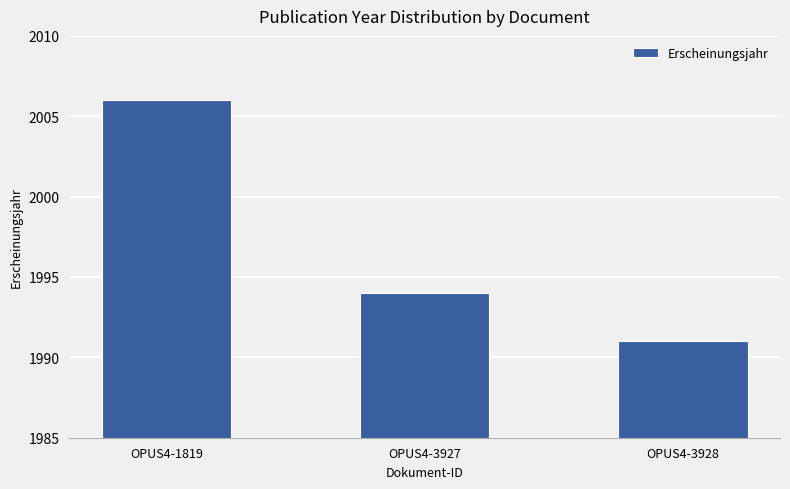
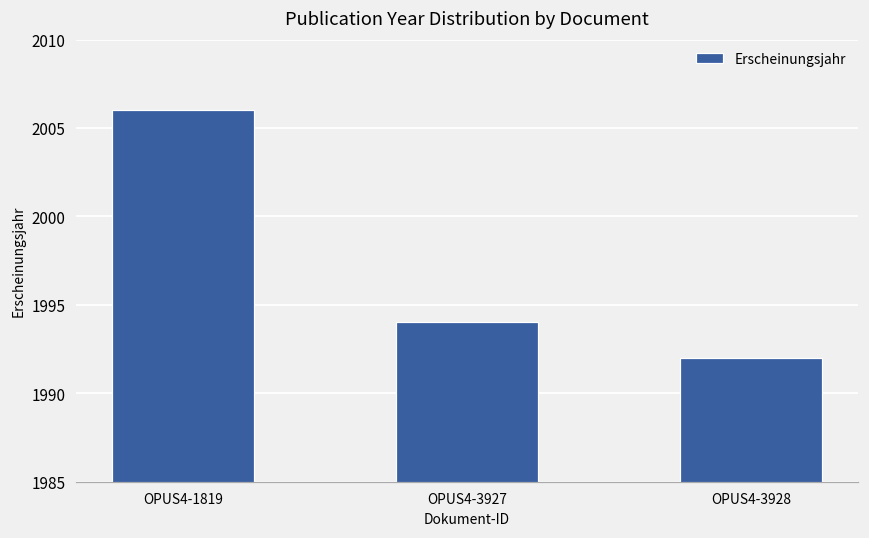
  {
    "OPUS4-1819": 2006,
    "OPUS4-3927": 1994,
-   "OPUS4-3928": 1991
+   "OPUS4-3928": 1992
  }
